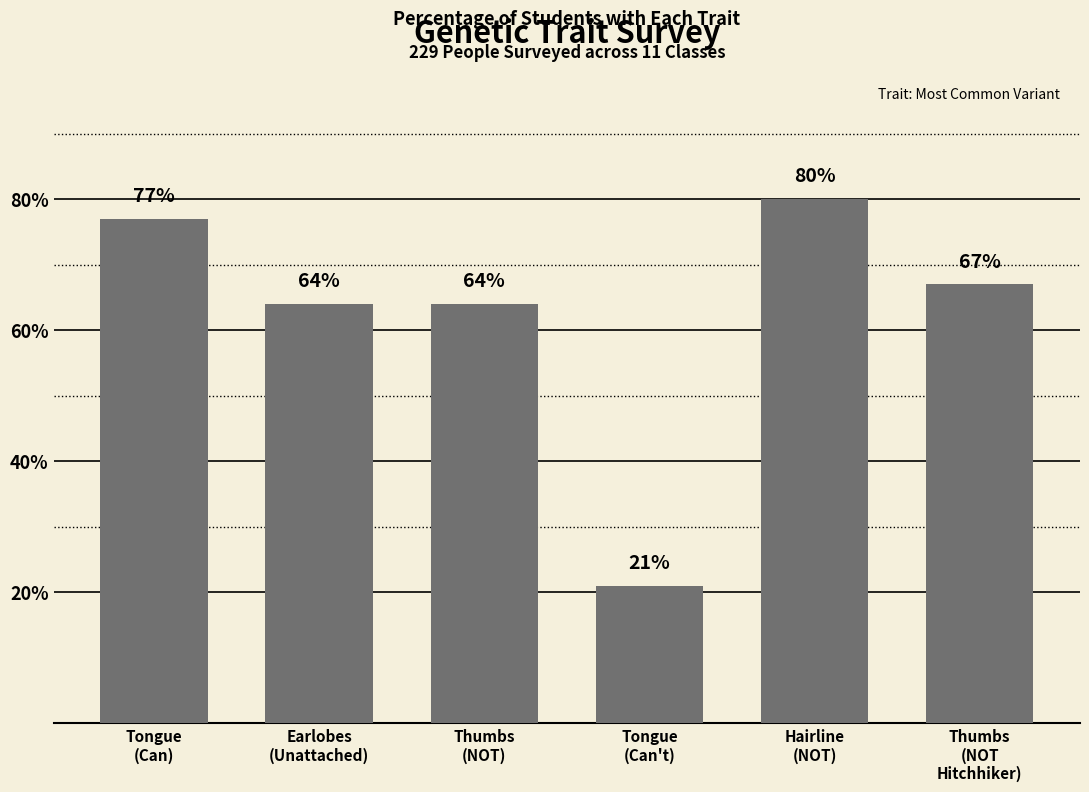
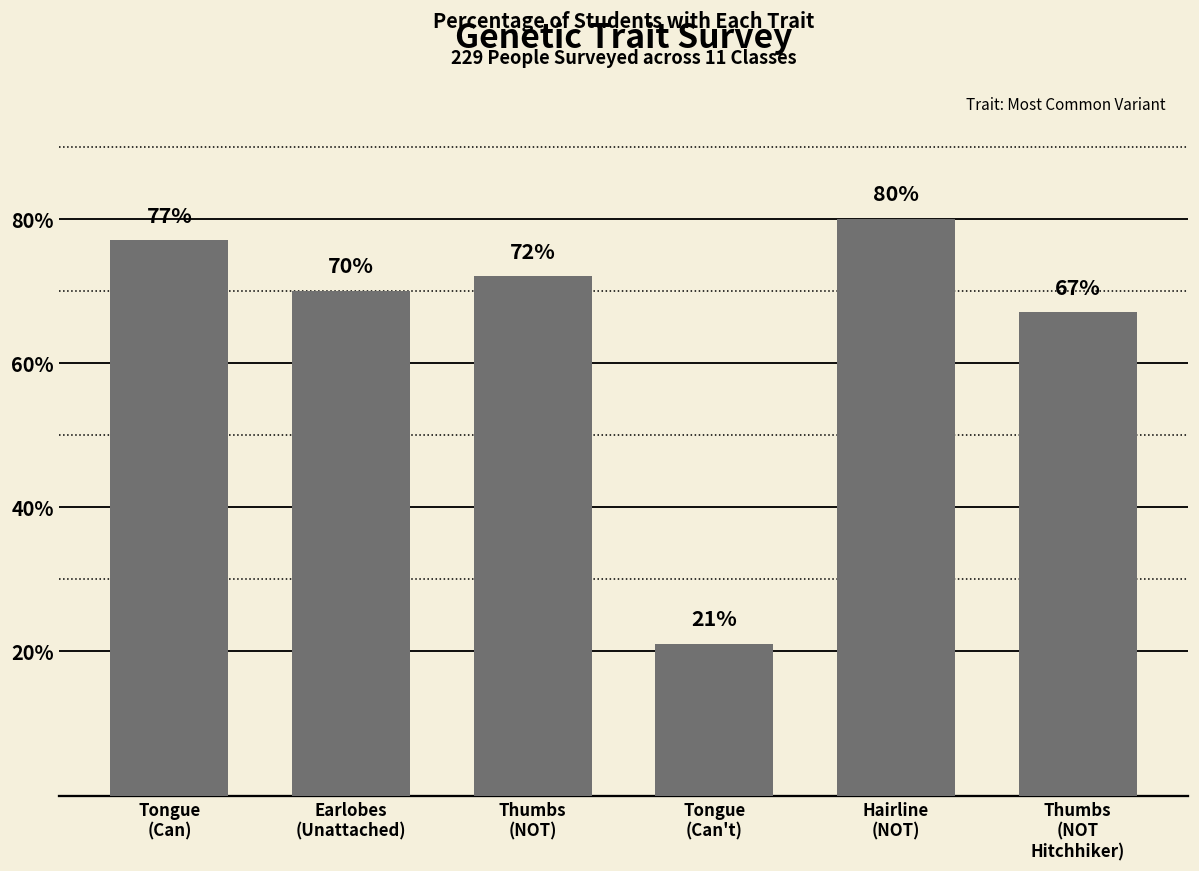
  {
    "Tongue (Can)": "77%",
-   "Earlobes (Unattached)": "64%",
-   "Thumbs (NOT)": "64%",
+   "Earlobes (Unattached)": "70%",
+   "Thumbs (NOT)": "72%",
    "Tongue (Can't)": "21%",
    "Hairline (NOT)": "80%",
    "Thumbs (NOT Hitchhiker)": "67%"
  }
